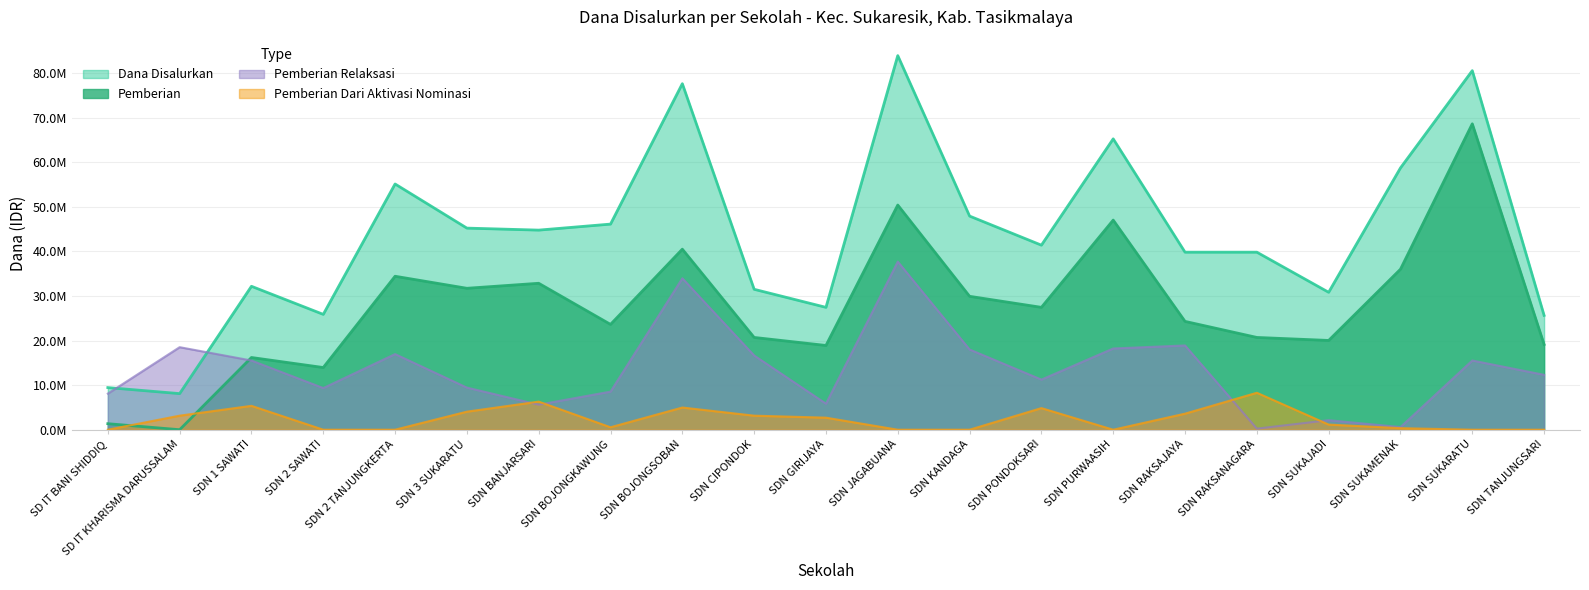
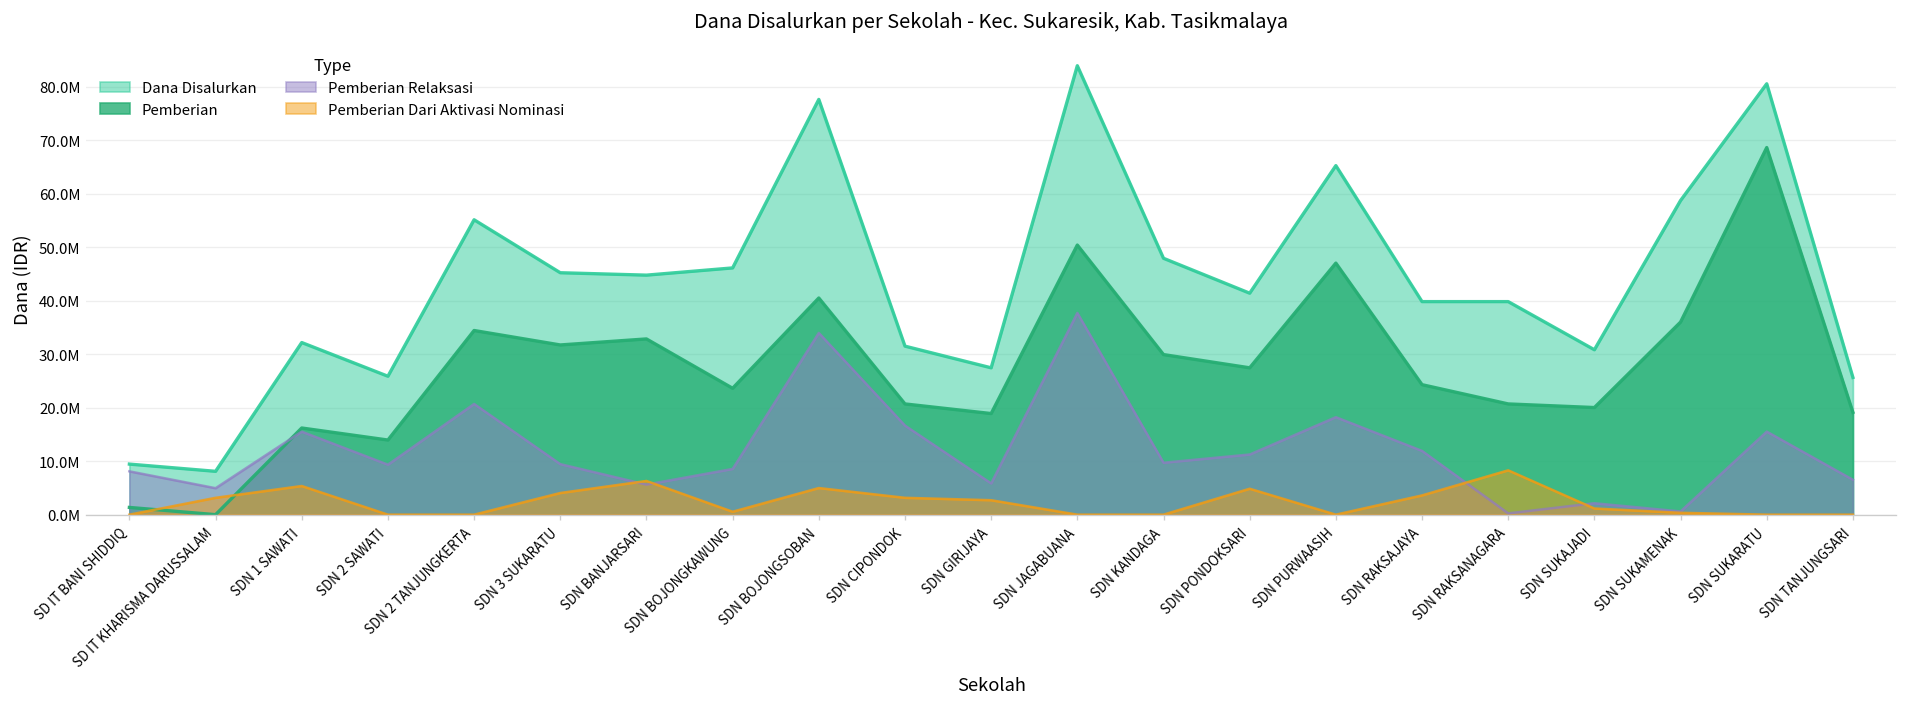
  {
    "Pemberian Relaksasi": {
      "SD IT BANI SHIDDIQ": 8000000,
-     "SD IT KHARISMA DARUSSALAM": 19000000,
+     "SD IT KHARISMA DARUSSALAM": 5000000,
      "SDN 1 SAWATI": 16000000,
      "SDN 2 SAWATI": 9000000,
-     "SDN 2 TANJUNGKERTA": 17000000,
+     "SDN 2 TANJUNGKERTA": 21000000,
      "SDN 3 SUKARATU": 9000000,
      "SDN BANJARSARI": 6000000,
      "SDN BOJONGKAWUNG": 9000000,
      "SDN BOJONGSOBAN": 34000000,
      "SDN CIPONDOK": 17000000,
      "SDN GIRIJAYA": 6000000,
      "SDN JAGABUANA": 38000000,
-     "SDN KANDAGA": 18000000,
+     "SDN KANDAGA": 10000000,
      "SDN PONDOKSARI": 11000000,
      "SDN PURWAASIH": 18000000,
-     "SDN RAKSAJAYA": 19000000,
+     "SDN RAKSAJAYA": 12000000,
      "SDN RAKSANAGARA": 0,
      "SDN SUKAJADI": 2000000,
      "SDN SUKARATU": 16000000,
-     "SDN TANJUNGSARI": 12000000
+     "SDN TANJUNGSARI": 7000000
    },
    "Pemberian Dari Aktivasi Nominasi": {
      "SD IT BANI SHIDDIQ": 0,
      "SD IT KHARISMA DARUSSALAM": 3000000,
      "SDN 1 SAWATI": 5000000,
      "SDN 2 SAWATI": 0,
      "SDN 2 TANJUNGKERTA": 0,
      "SDN 3 SUKARATU": 4000000,
      "SDN BANJARSARI": 6000000,
      "SDN BOJONGKAWUNG": 1000000,
      "SDN BOJONGSOBAN": 5000000,
      "SDN CIPONDOK": 3000000,
      "SDN GIRIJAYA": 3000000,
      "SDN JAGABUANA": 0,
      "SDN KANDAGA": 0,
      "SDN PONDOKSARI": 5000000,
      "SDN PURWAASIH": 0,
      "SDN RAKSAJAYA": 4000000,
      "SDN RAKSANAGARA": 8000000,
      "SDN SUKAJADI": 1000000,
      "SDN SUKARATU": 0,
      "SDN TANJUNGSARI": 0
    }
  }
